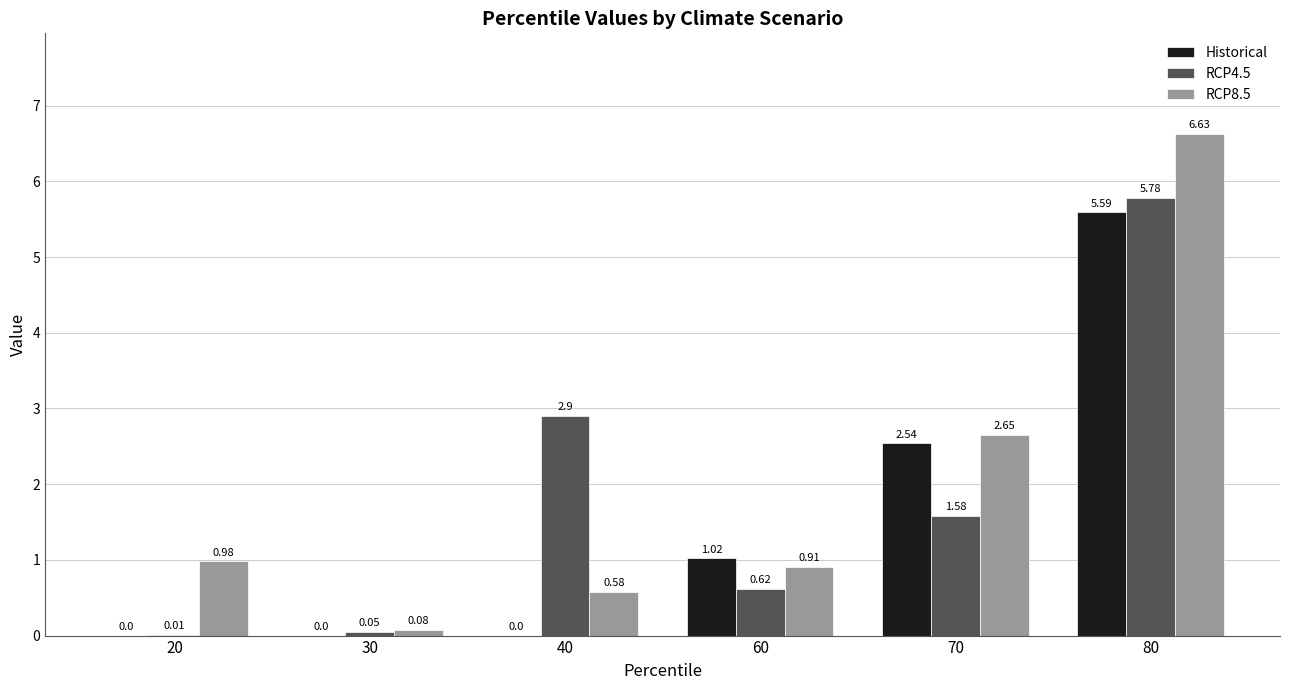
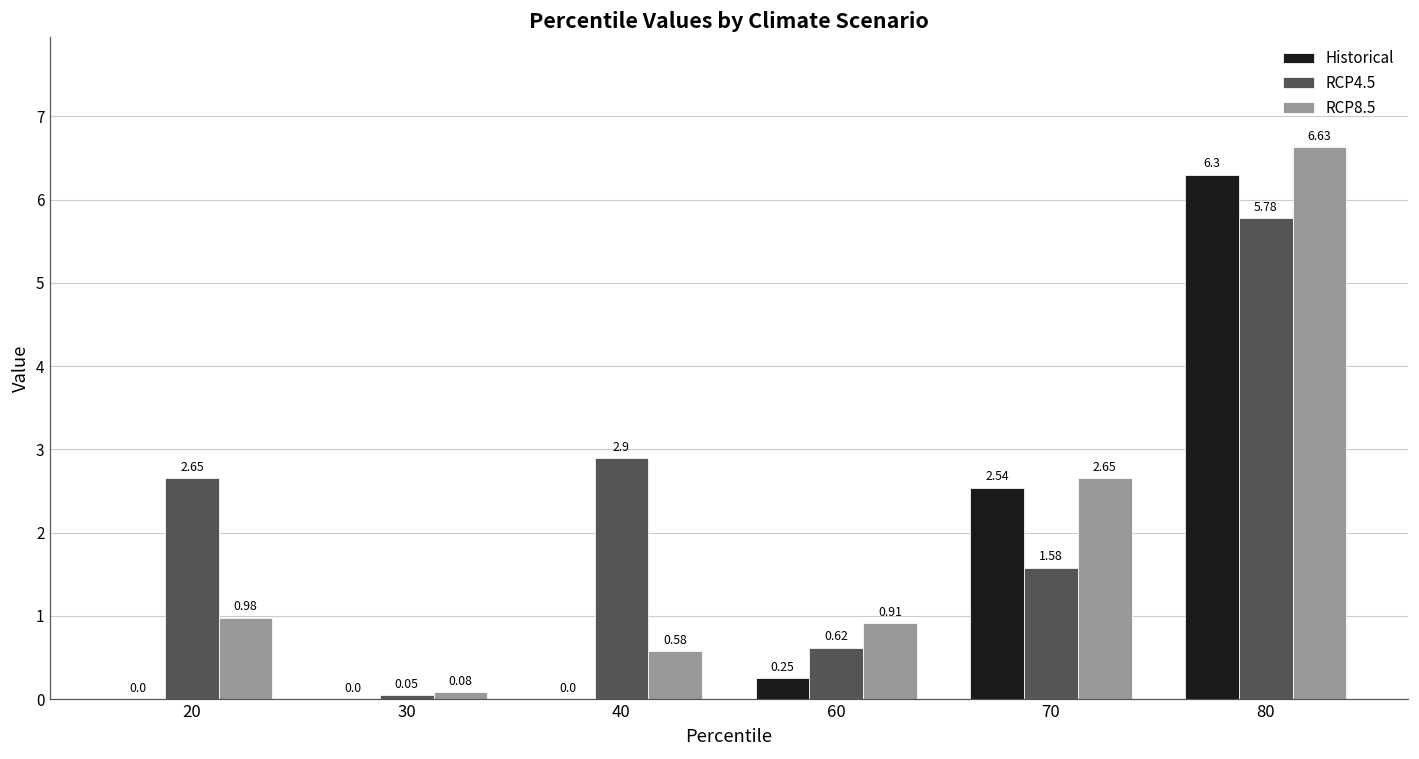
  {
    "Historical": {
      "20": 0.0,
      "30": 0.0,
      "40": 0.0,
-     "60": 1.02,
+     "60": 0.25,
      "70": 2.54,
-     "80": 5.59
+     "80": 6.3
    },
    "RCP4.5": {
-     "20": 0.01,
+     "20": 2.65,
      "30": 0.05,
      "40": 2.9,
      "60": 0.62,
      "70": 1.58,
      "80": 5.78
    },
    "RCP8.5": {
      "20": 0.98,
      "30": 0.08,
      "40": 0.58,
      "60": 0.91,
      "70": 2.65,
      "80": 6.63
    }
  }
